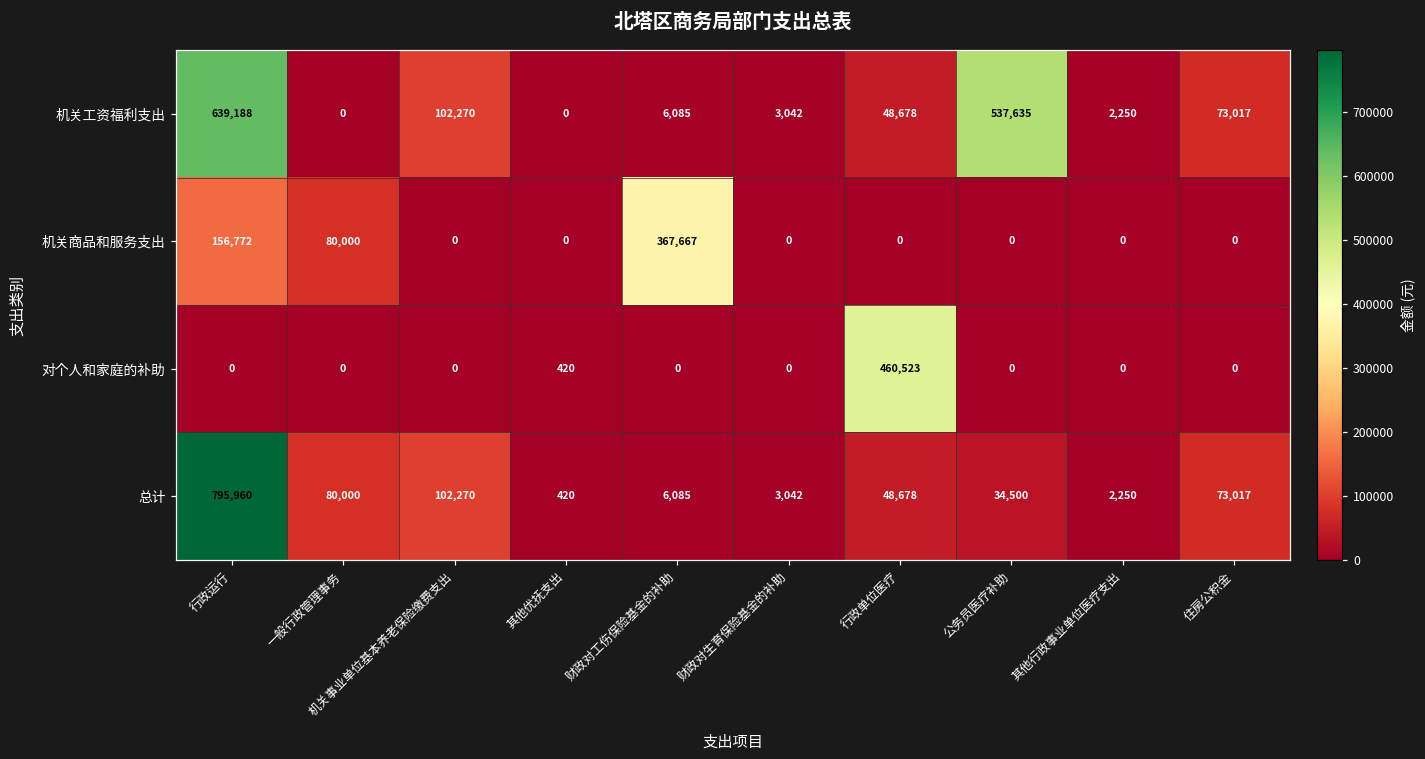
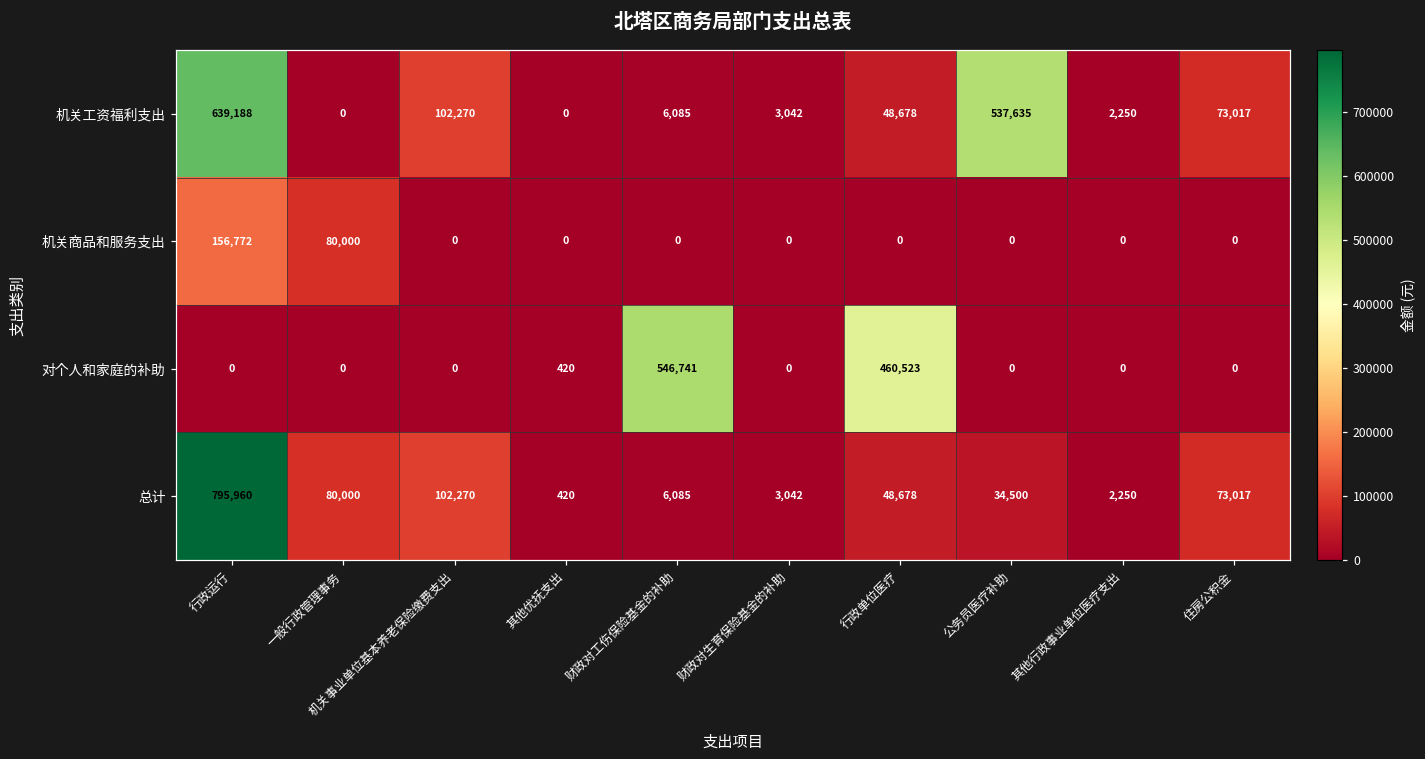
  {
    "机关工资福利支出": {
      "行政运行": "639,188",
      "一般行政管理事务": "0",
      "机关事业单位基本养老保险缴费支出": "102,270",
      "其他优抚支出": "0",
      "财政对工伤保险基金的补助": "6,085",
      "财政对生育保险基金的补助": "3,042",
      "行政单位医疗": "48,678",
      "公务员医疗补助": "537,635",
      "其他行政事业单位医疗支出": "2,250",
      "住房公积金": "73,017"
    },
    "机关商品和服务支出": {
      "行政运行": "156,772",
      "一般行政管理事务": "80,000",
      "机关事业单位基本养老保险缴费支出": "0",
      "其他优抚支出": "0",
-     "财政对工伤保险基金的补助": "367,667",
+     "财政对工伤保险基金的补助": "0",
      "财政对生育保险基金的补助": "0",
      "行政单位医疗": "0",
      "公务员医疗补助": "0",
      "其他行政事业单位医疗支出": "0",
      "住房公积金": "0"
    },
    "对个人和家庭的补助": {
      "行政运行": "0",
      "一般行政管理事务": "0",
      "机关事业单位基本养老保险缴费支出": "0",
      "其他优抚支出": "420",
-     "财政对工伤保险基金的补助": "0",
+     "财政对工伤保险基金的补助": "546,741",
      "财政对生育保险基金的补助": "0",
      "行政单位医疗": "460,523",
      "公务员医疗补助": "0",
      "其他行政事业单位医疗支出": "0",
      "住房公积金": "0"
    },
    "总计": {
      "行政运行": "795,960",
      "一般行政管理事务": "80,000",
      "机关事业单位基本养老保险缴费支出": "102,270",
      "其他优抚支出": "420",
      "财政对工伤保险基金的补助": "6,085",
      "财政对生育保险基金的补助": "3,042",
      "行政单位医疗": "48,678",
      "公务员医疗补助": "34,500",
      "其他行政事业单位医疗支出": "2,250",
      "住房公积金": "73,017"
    }
  }
